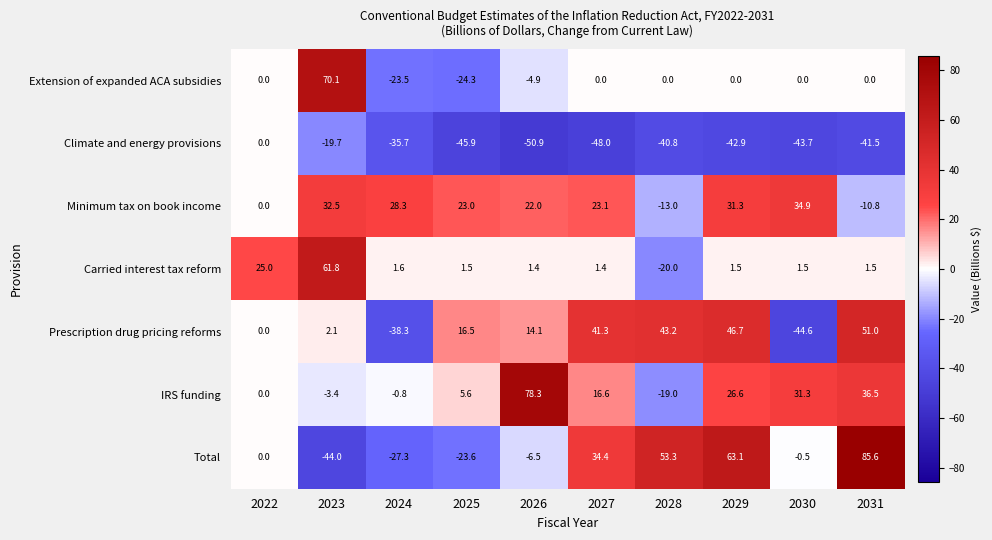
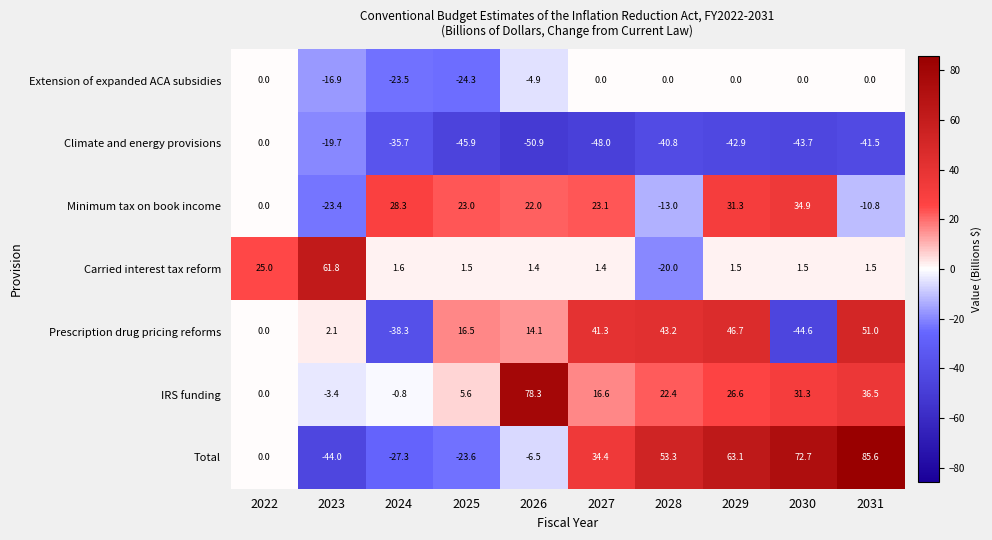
  {
    "Extension of expanded ACA subsidies": {
      "2022": 0.0,
-     "2023": 70.1,
+     "2023": -16.9,
      "2024": -23.5,
      "2025": -24.3,
      "2026": -4.9,
      "2027": 0.0,
      "2028": 0.0,
      "2029": 0.0,
      "2030": 0.0,
      "2031": 0.0
    },
    "Climate and energy provisions": {
      "2022": 0.0,
      "2023": -19.7,
      "2024": -35.7,
      "2025": -45.9,
      "2026": -50.9,
      "2027": -48.0,
      "2028": -40.8,
      "2029": -42.9,
      "2030": -43.7,
      "2031": -41.5
    },
    "Minimum tax on book income": {
      "2022": 0.0,
-     "2023": 32.5,
+     "2023": -23.4,
      "2024": 28.3,
      "2025": 23.0,
      "2026": 22.0,
      "2027": 23.1,
      "2028": -13.0,
      "2029": 31.3,
      "2030": 34.9,
      "2031": -10.8
    },
    "Carried interest tax reform": {
      "2022": 25.0,
      "2023": 61.8,
      "2024": 1.6,
      "2025": 1.5,
      "2026": 1.4,
      "2027": 1.4,
      "2028": -20.0,
      "2029": 1.5,
      "2030": 1.5,
      "2031": 1.5
    },
    "Prescription drug pricing reforms": {
      "2022": 0.0,
      "2023": 2.1,
      "2024": -38.3,
      "2025": 16.5,
      "2026": 14.1,
      "2027": 41.3,
      "2028": 43.2,
      "2029": 46.7,
      "2030": -44.6,
      "2031": 51.0
    },
    "IRS funding": {
      "2022": 0.0,
      "2023": -3.4,
      "2024": -0.8,
      "2025": 5.6,
      "2026": 78.3,
      "2027": 16.6,
-     "2028": -19.0,
+     "2028": 22.4,
      "2029": 26.6,
      "2030": 31.3,
      "2031": 36.5
    },
    "Total": {
      "2022": 0.0,
      "2023": -44.0,
      "2024": -27.3,
      "2025": -23.6,
      "2026": -6.5,
      "2027": 34.4,
      "2028": 53.3,
      "2029": 63.1,
-     "2030": -0.5,
+     "2030": 72.7,
      "2031": 85.6
    }
  }
